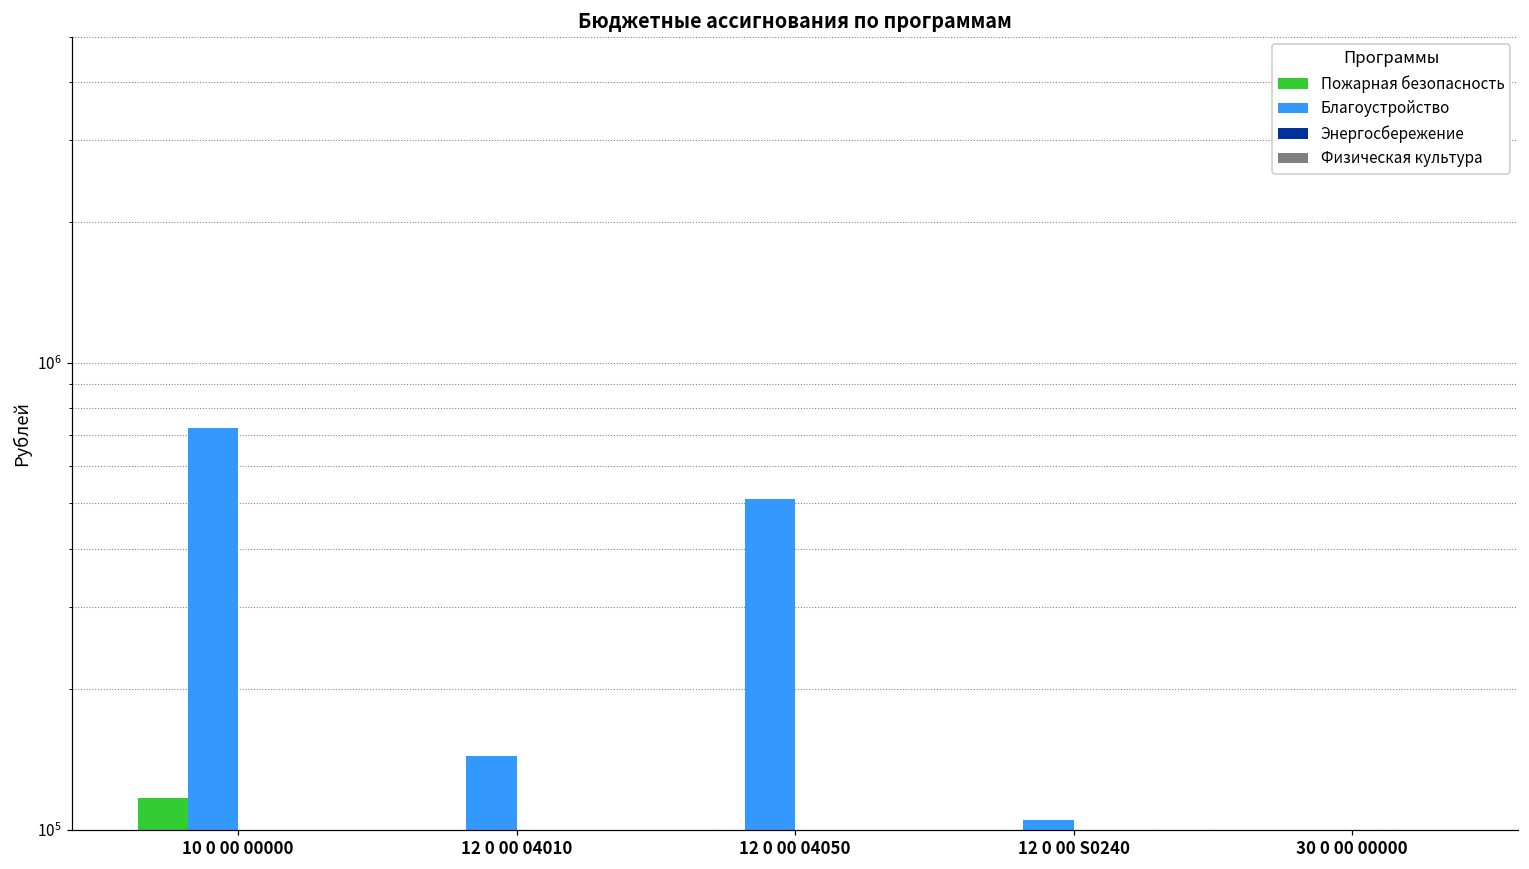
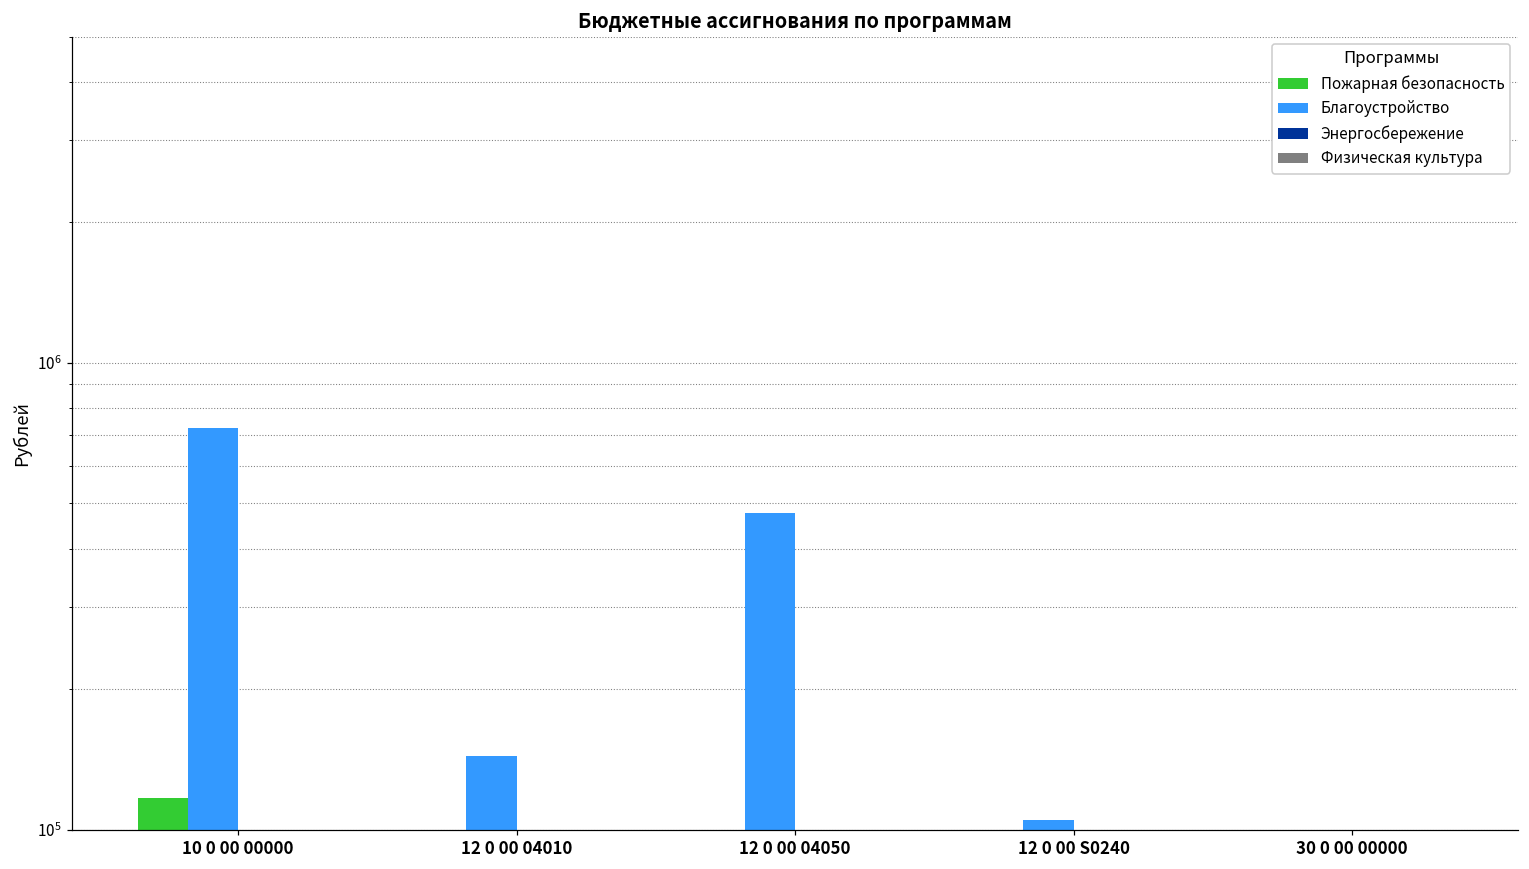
  {
    "Пожарная безопасность": {
      "10 0 00 00000": 117000,
      "12 0 00 04010": 100000,
      "12 0 00 04050": 100000,
      "12 0 00 S0240": 100000,
      "30 0 00 00000": 100000
    },
    "Благоустройство": {
      "10 0 00 00000": 730000,
      "12 0 00 04010": 144000,
-     "12 0 00 04050": 510000,
+     "12 0 00 04050": 480000,
      "12 0 00 S0240": 105000,
      "30 0 00 00000": 100000
    },
    "Энергосбережение": {
      "12 0 00 04010": 100000,
      "12 0 00 04050": 100000,
      "12 0 00 S0240": 100000
    },
    "Физическая культура": {
      "12 0 00 04010": 100000,
      "12 0 00 04050": 100000,
      "12 0 00 S0240": 100000
    }
  }
